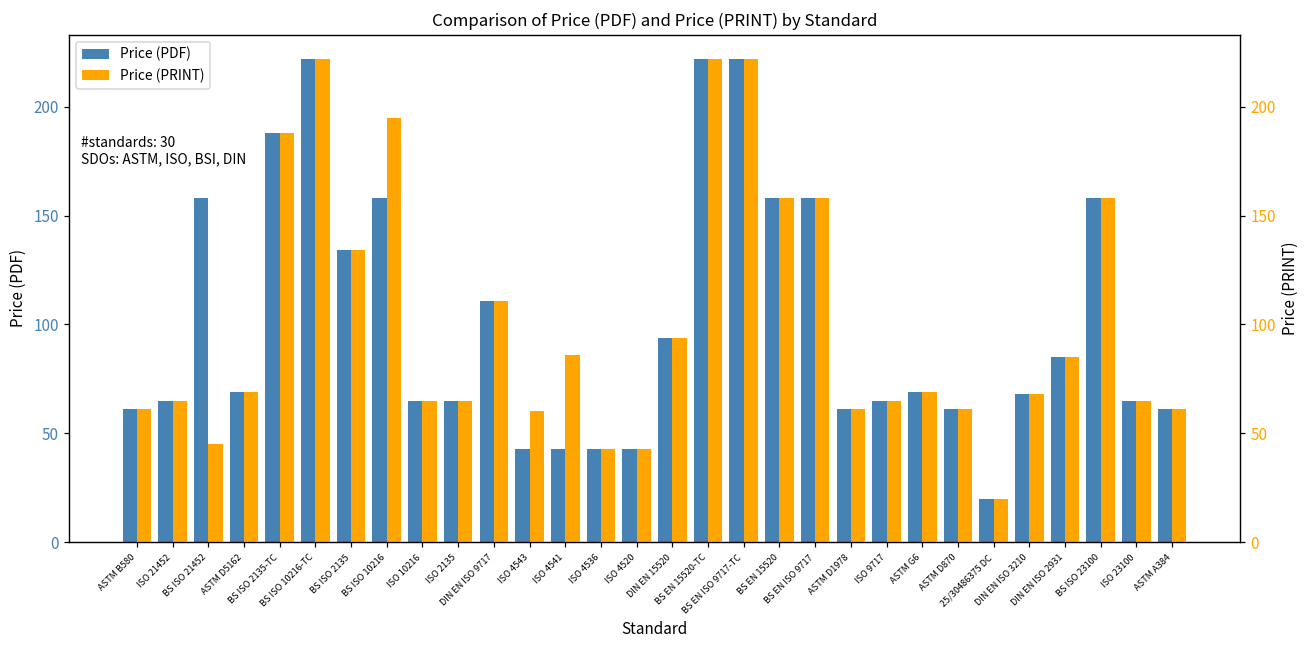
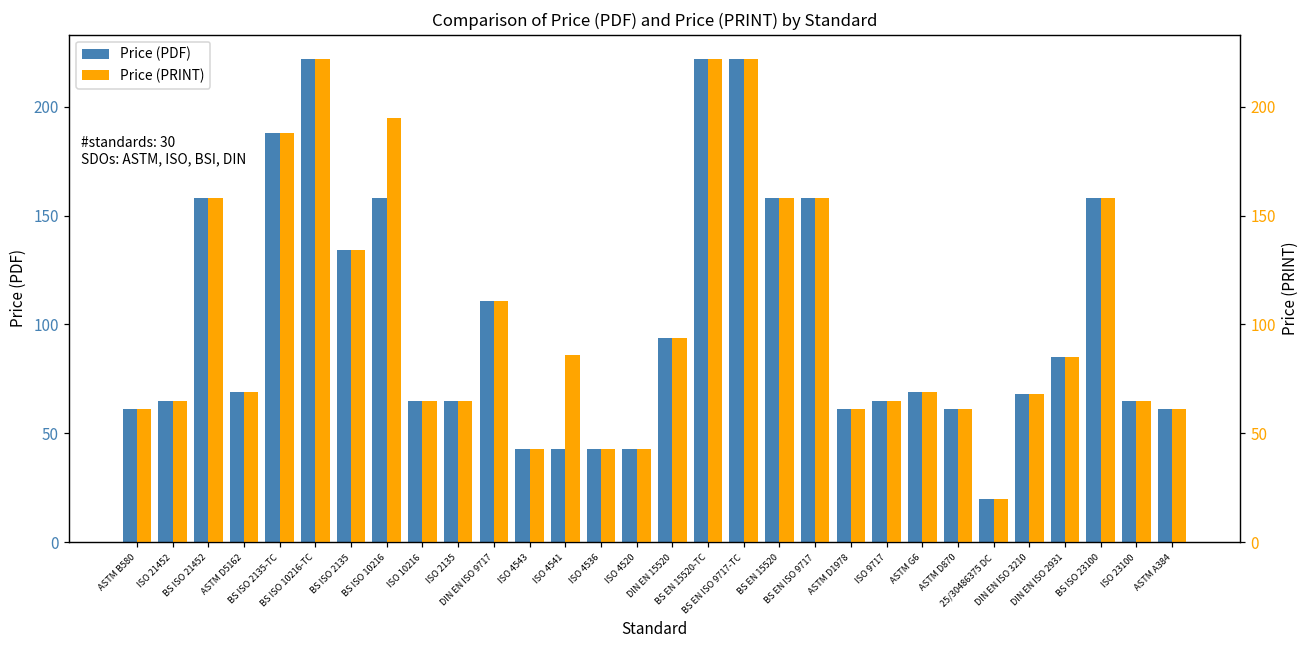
  {
    "Price (PDF)": {
      "ASTM B580": 61,
      "ISO 21452": 65,
      "BS ISO 21452": 158,
      "ASTM D5162": 69,
      "BS ISO 10216-TC": 222,
      "BS ISO 2135": 134,
      "BS ISO 10216": 158,
      "ISO 10216": 65,
      "ISO 2135": 65,
      "DIN EN ISO 9717": 111,
      "ISO 4543": 43,
      "ISO 4541": 43,
      "ISO 4536": 43,
      "ISO 4520": 43,
      "DIN EN 15520": 94,
      "BS EN 15520-TC": 222,
      "BS EN ISO 9717-TC": 222,
      "BS EN 15520": 158,
      "BS EN ISO 9717": 158,
      "ASTM D1978": 61,
      "ISO 9717": 65,
      "ASTM G6": 69,
      "ASTM D870": 61,
      "25/30486375 DC": 20,
      "DIN EN ISO 3210": 68,
      "DIN EN ISO 2931": 85,
      "BS ISO 23100": 158,
      "ISO 23100": 65,
      "ASTM A384": 61
    },
    "Price (PRINT)": {
      "ASTM B580": 61,
      "ISO 21452": 65,
-     "BS ISO 21452": 45,
+     "BS ISO 21452": 158,
      "ASTM D5162": 69,
      "BS ISO 2135-TC": 188,
      "BS ISO 10216-TC": 222,
      "BS ISO 2135": 134,
      "BS ISO 10216": 195,
      "ISO 10216": 65,
      "ISO 2135": 65,
      "DIN EN ISO 9717": 111,
-     "ISO 4543": 60,
+     "ISO 4543": 43,
      "ISO 4541": 86,
      "ISO 4536": 43,
      "ISO 4520": 43,
      "DIN EN 15520": 94,
      "BS EN 15520-TC": 222,
      "BS EN ISO 9717-TC": 222,
      "BS EN 15520": 158,
      "BS EN ISO 9717": 158,
      "ASTM D1978": 61,
      "ISO 9717": 65,
      "ASTM G6": 69,
      "ASTM D870": 61,
      "25/30486375 DC": 20,
      "DIN EN ISO 3210": 68,
      "DIN EN ISO 2931": 85,
      "BS ISO 23100": 158,
      "ISO 23100": 65,
      "ASTM A384": 61
    }
  }
